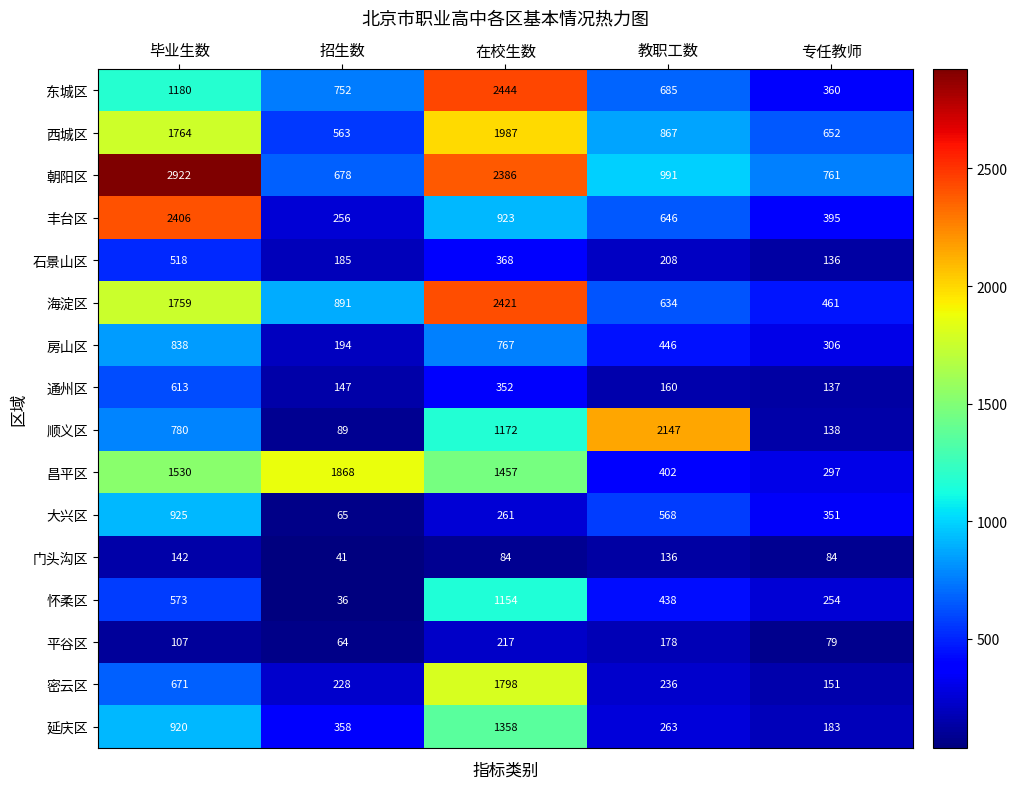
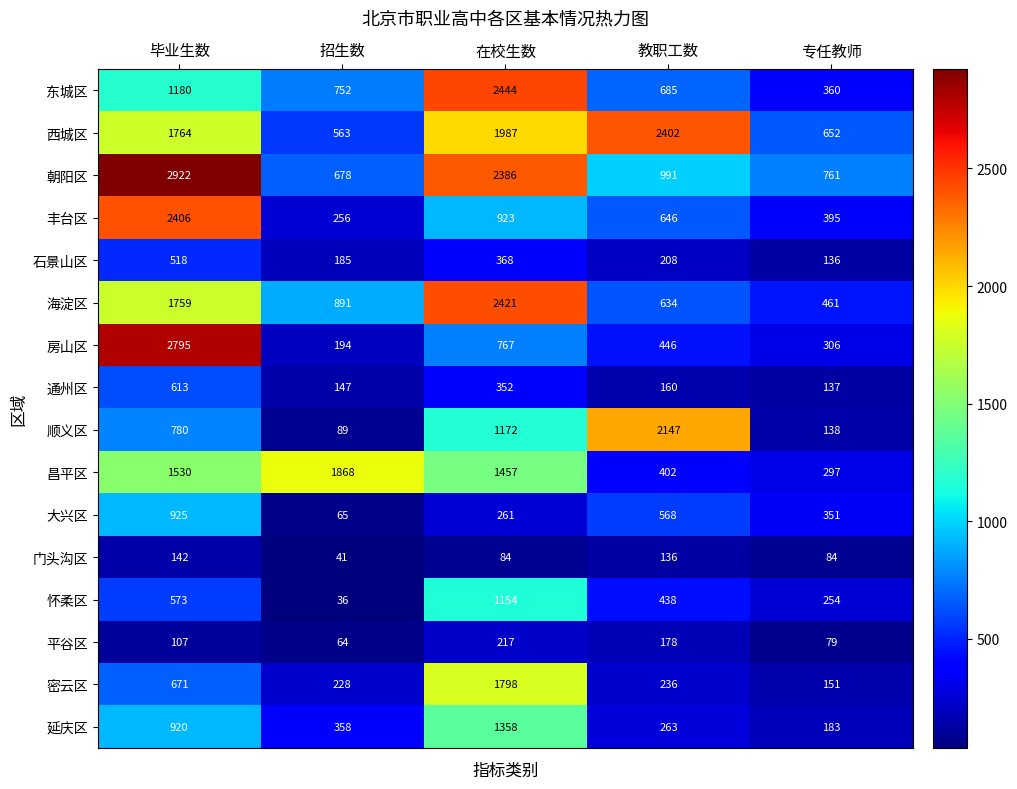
  {
    "东城区": {
      "毕业生数": 1180,
      "招生数": 752,
      "在校生数": 2444,
      "教职工数": 685,
      "专任教师": 360
    },
    "西城区": {
      "毕业生数": 1764,
      "招生数": 563,
      "在校生数": 1987,
-     "教职工数": 867,
+     "教职工数": 2402,
      "专任教师": 652
    },
    "朝阳区": {
      "毕业生数": 2922,
      "招生数": 678,
      "在校生数": 2386,
      "教职工数": 991,
      "专任教师": 761
    },
    "丰台区": {
      "毕业生数": 2406,
      "招生数": 256,
      "在校生数": 923,
      "教职工数": 646,
      "专任教师": 395
    },
    "石景山区": {
      "毕业生数": 518,
      "招生数": 185,
      "在校生数": 368,
      "教职工数": 208,
      "专任教师": 136
    },
    "海淀区": {
      "毕业生数": 1759,
      "招生数": 891,
      "在校生数": 2421,
      "教职工数": 634,
      "专任教师": 461
    },
    "房山区": {
-     "毕业生数": 838,
+     "毕业生数": 2795,
      "招生数": 194,
      "在校生数": 767,
      "教职工数": 446,
      "专任教师": 306
    },
    "通州区": {
      "毕业生数": 613,
      "招生数": 147,
      "在校生数": 352,
      "教职工数": 160,
      "专任教师": 137
    },
    "顺义区": {
      "毕业生数": 780,
      "招生数": 89,
      "在校生数": 1172,
      "教职工数": 2147,
      "专任教师": 138
    },
    "昌平区": {
      "毕业生数": 1530,
      "招生数": 1868,
      "在校生数": 1457,
      "教职工数": 402,
      "专任教师": 297
    },
    "大兴区": {
      "毕业生数": 925,
      "招生数": 65,
      "在校生数": 261,
      "教职工数": 568,
      "专任教师": 351
    },
    "门头沟区": {
      "毕业生数": 142,
      "招生数": 41,
      "在校生数": 84,
      "教职工数": 136,
      "专任教师": 84
    },
    "怀柔区": {
      "毕业生数": 573,
      "招生数": 36,
      "在校生数": 1154,
      "教职工数": 438,
      "专任教师": 254
    },
    "平谷区": {
      "毕业生数": 107,
      "招生数": 64,
      "在校生数": 217,
      "教职工数": 178,
      "专任教师": 79
    },
    "密云区": {
      "毕业生数": 671,
      "招生数": 228,
      "在校生数": 1798,
      "教职工数": 236,
      "专任教师": 151
    },
    "延庆区": {
      "毕业生数": 920,
      "招生数": 358,
      "在校生数": 1358,
      "教职工数": 263,
      "专任教师": 183
    }
  }
